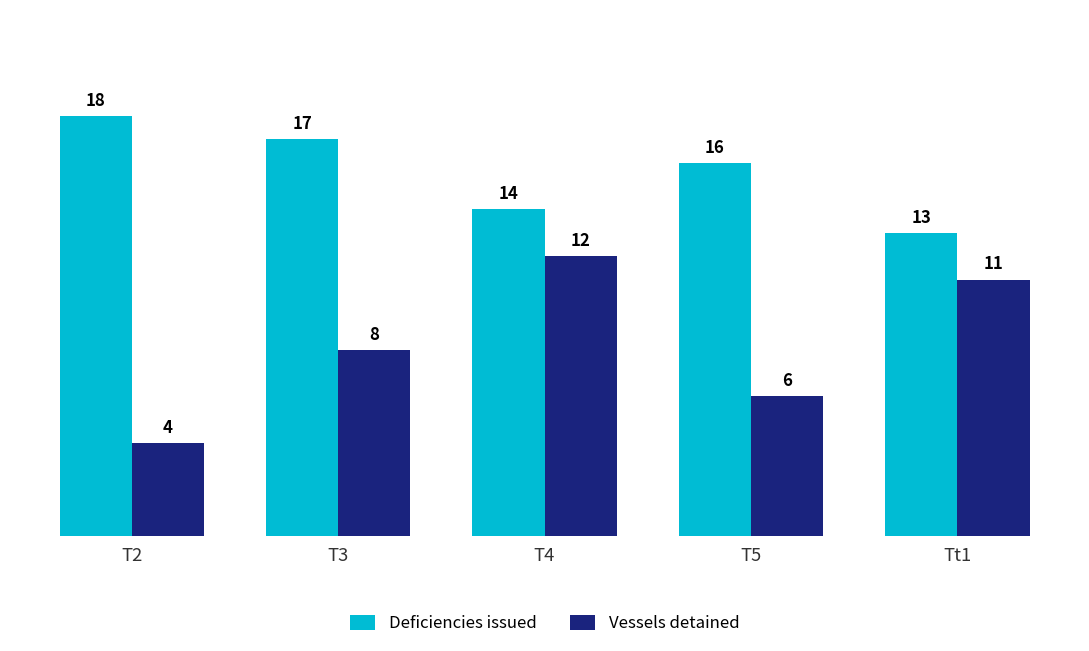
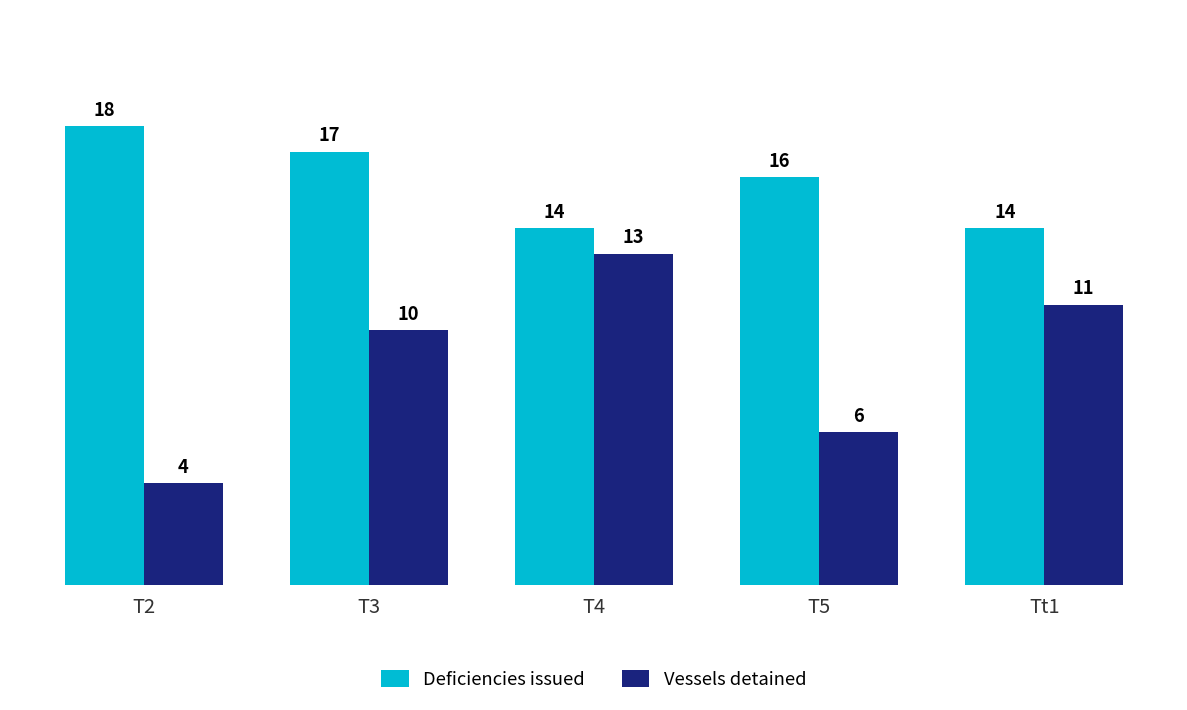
  {
    "Deficiencies issued": {
      "T2": 18,
      "T3": 17,
      "T4": 14,
      "T5": 16,
-     "Tt1": 13
+     "Tt1": 14
    },
    "Vessels detained": {
      "T2": 4,
-     "T3": 8,
-     "T4": 12,
+     "T3": 10,
+     "T4": 13,
      "T5": 6,
      "Tt1": 11
    }
  }
